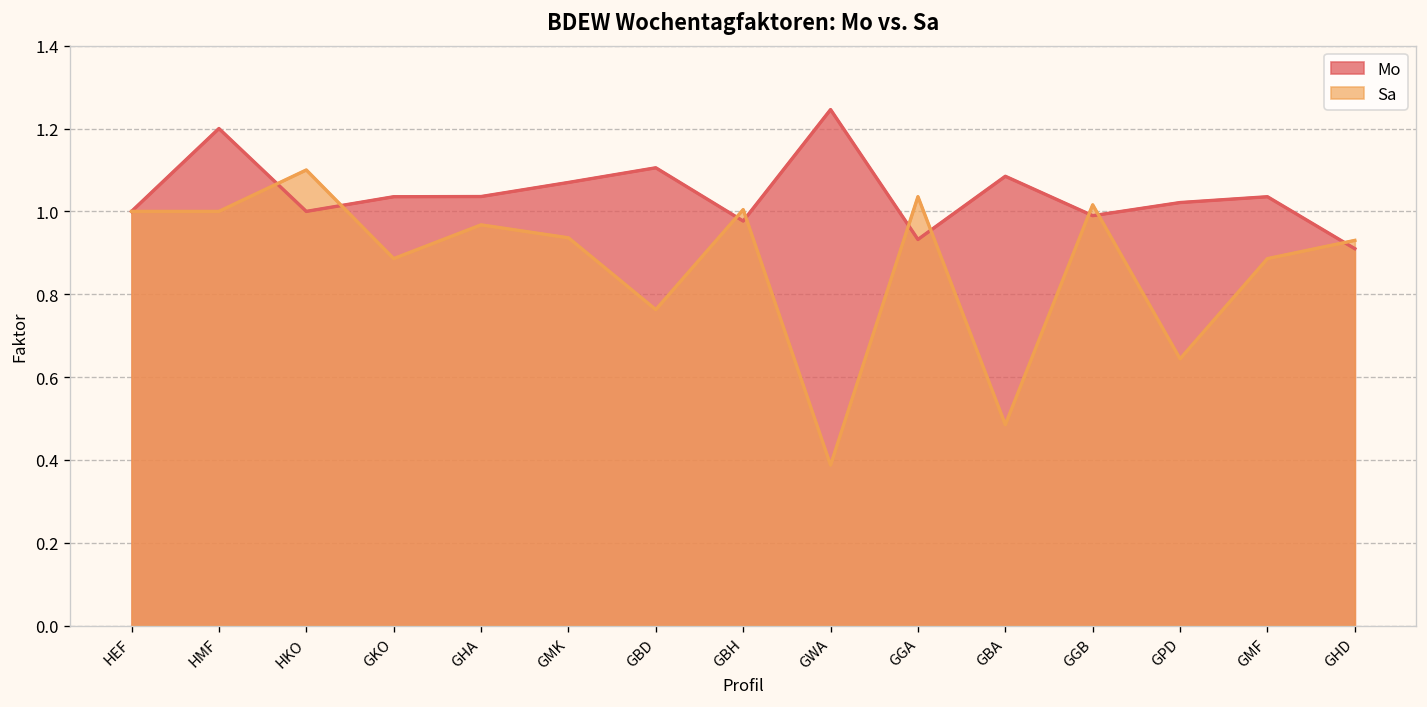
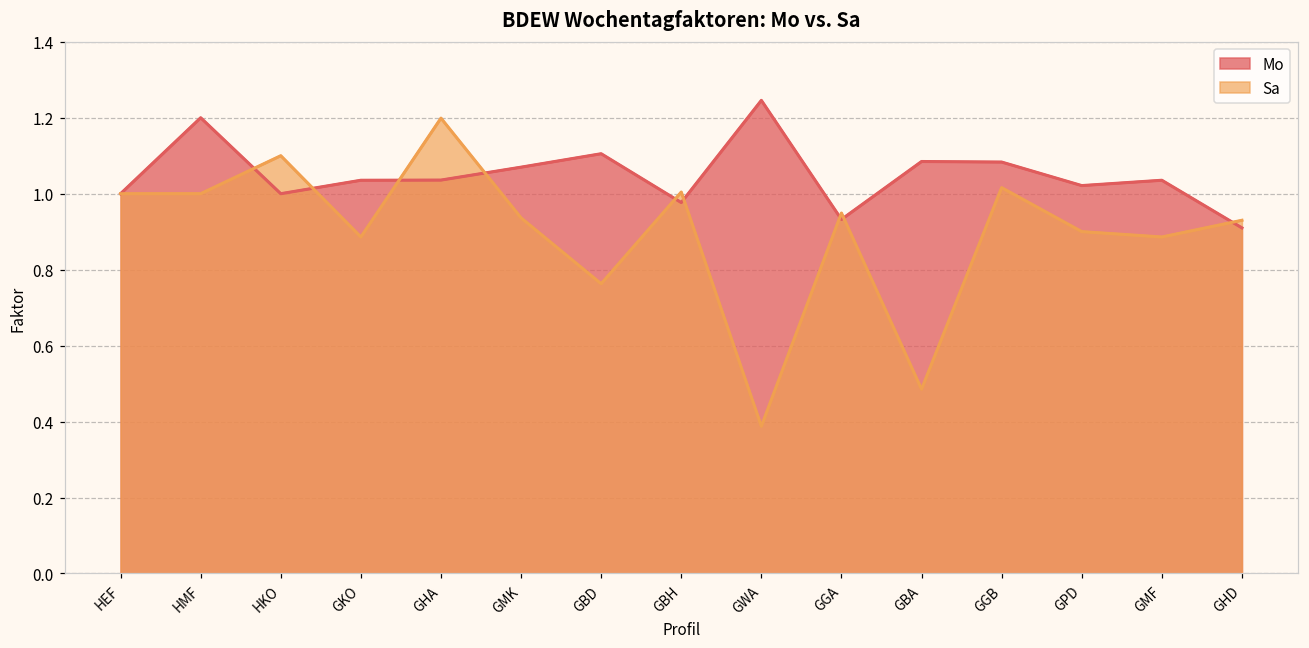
  {
    "Mo": {
      "HMF": 1.20,
      "HKO": 1.00,
      "GKO": 1.04,
      "GHA": 1.04,
      "GMK": 1.07,
      "GBD": 1.11,
      "GBH": 0.98,
      "GWA": 1.25,
      "GGA": 0.93,
      "GBA": 1.08,
-     "GGB": 0.99,
+     "GGB": 1.08,
      "GPD": 1.02,
      "GMF": 1.04,
      "GHD": 0.91
    },
    "Sa": {
      "HMF": 1.00,
      "HKO": 1.10,
      "GKO": 0.89,
-     "GHA": 0.97,
+     "GHA": 1.20,
      "GMK": 0.94,
      "GBD": 0.76,
      "GBH": 1.00,
      "GWA": 0.39,
-     "GGA": 1.04,
+     "GGA": 0.95,
      "GBA": 0.49,
      "GGB": 1.02,
-     "GPD": 0.64,
+     "GPD": 0.90,
      "GMF": 0.89,
      "GHD": 0.93
    }
  }
